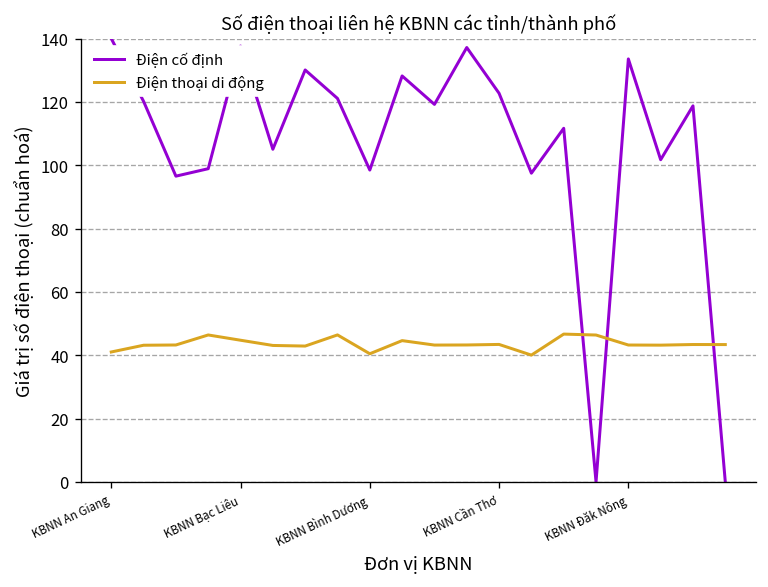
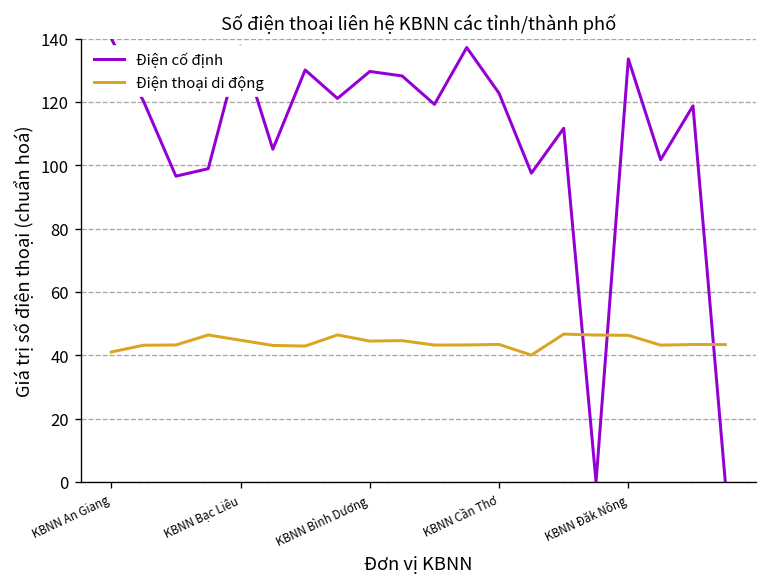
  {
    "Điện cố định": {
      "KBNN An Giang": 140,
-     "KBNN Bình Dương": 98,
+     "KBNN Bình Dương": 130,
      "KBNN Cần Thơ": 123,
      "KBNN Đăk Nông": 134
    },
    "Điện thoại di động": {
      "KBNN An Giang": 41,
      "KBNN Bạc Liêu": 45,
-     "KBNN Bình Dương": 40,
+     "KBNN Bình Dương": 44,
      "KBNN Cần Thơ": 43,
-     "KBNN Đăk Nông": 43
+     "KBNN Đăk Nông": 46
    }
  }
